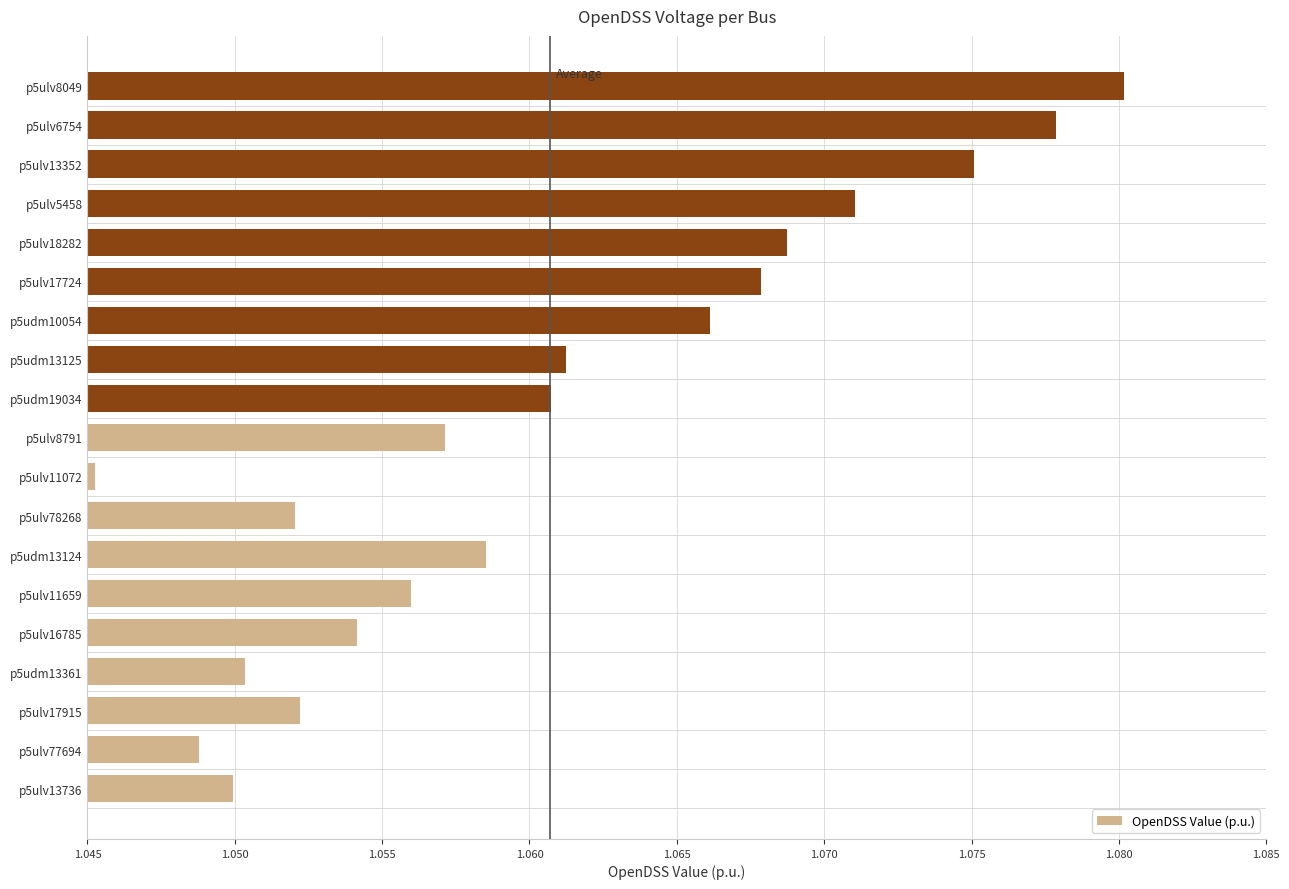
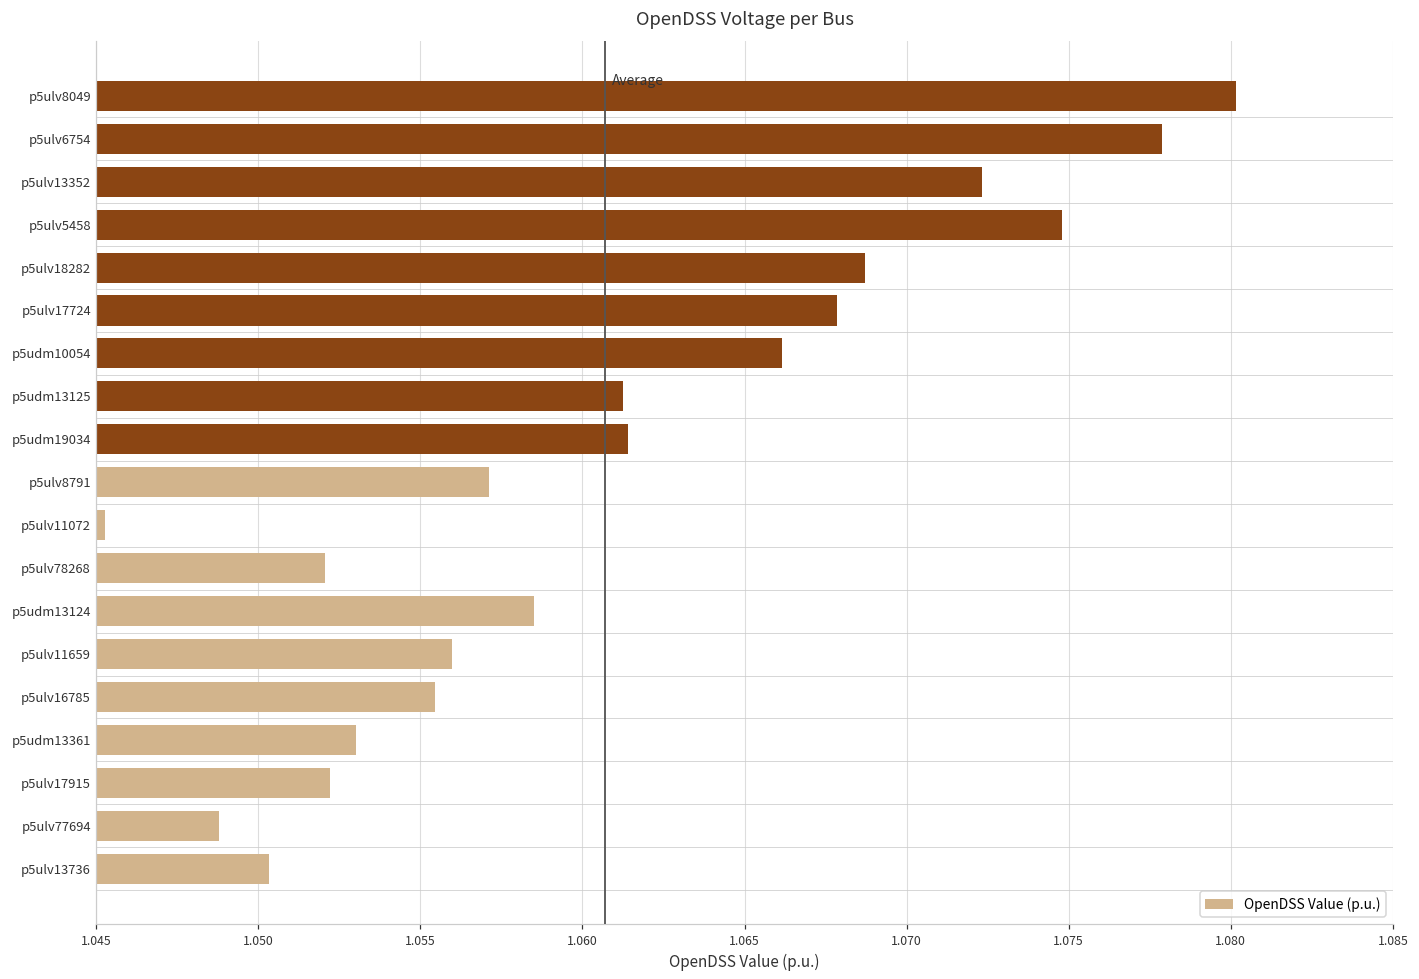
  {
    "p5ulv8049": 1.0802,
    "p5ulv6754": 1.0779,
-   "p5ulv13352": 1.0751,
-   "p5ulv5458": 1.0710,
+   "p5ulv13352": 1.0723,
+   "p5ulv5458": 1.0748,
    "p5ulv18282": 1.0687,
    "p5ulv17724": 1.0678,
    "p5udm10054": 1.0661,
    "p5udm13125": 1.0612,
-   "p5udm19034": 1.0607,
+   "p5udm19034": 1.0614,
    "p5ulv8791": 1.0571,
    "p5ulv11072": 1.0453,
    "p5ulv78268": 1.0520,
    "p5udm13124": 1.0585,
    "p5ulv11659": 1.0560,
-   "p5ulv16785": 1.0542,
-   "p5udm13361": 1.0503,
+   "p5ulv16785": 1.0555,
+   "p5udm13361": 1.0530,
    "p5ulv17915": 1.0522,
    "p5ulv77694": 1.0488,
-   "p5ulv13736": 1.0499
+   "p5ulv13736": 1.0503
  }
